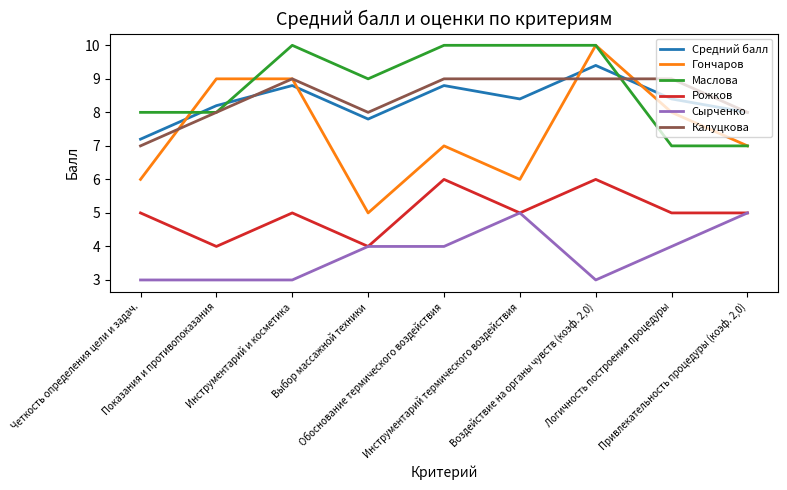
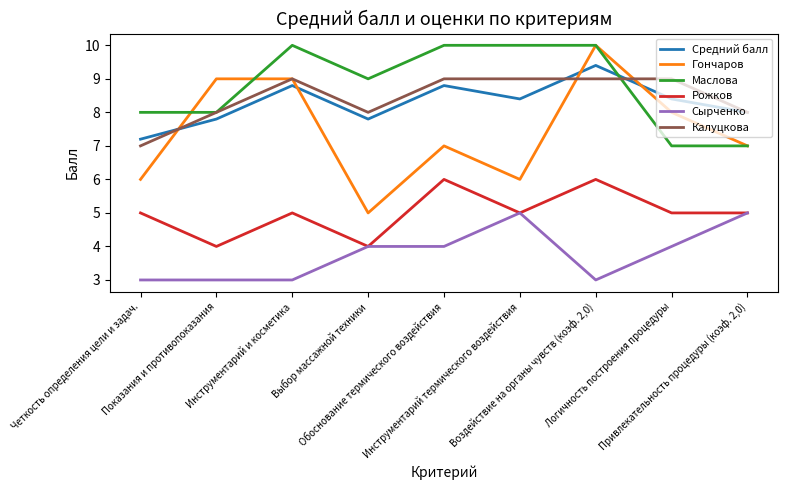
  {
    "Средний балл": {
      "Четкость определения цели и задач.": 7.2,
-     "Показания и противопоказания": 8.2,
+     "Показания и противопоказания": 7.8,
      "Инструментарий и косметика": 8.8,
      "Выбор массажной техники": 7.8,
      "Обоснование термического воздействия": 8.8,
      "Инструментарий термического воздействия": 8.4,
      "Воздействие на органы чувств (коэф. 2,0)": 9.4
    },
    "Гончаров": {
      "Четкость определения цели и задач.": 6.0,
      "Показания и противопоказания": 9.0,
      "Выбор массажной техники": 5.0,
      "Обоснование термического воздействия": 7.0,
      "Инструментарий термического воздействия": 6.0
    },
    "Маслова": {
      "Четкость определения цели и задач.": 8.0,
      "Инструментарий и косметика": 10.0,
      "Выбор массажной техники": 9.0,
      "Обоснование термического воздействия": 10.0,
      "Инструментарий термического воздействия": 10.0,
      "Логичность построения процедуры": 7.0
    },
    "Рожков": {
      "Четкость определения цели и задач.": 5.0,
      "Показания и противопоказания": 4.0,
      "Инструментарий и косметика": 5.0,
      "Обоснование термического воздействия": 6.0,
      "Воздействие на органы чувств (коэф. 2,0)": 6.0,
      "Логичность построения процедуры": 5.0
    },
    "Сырченко": {
      "Четкость определения цели и задач.": 3.0,
      "Показания и противопоказания": 3.0,
      "Инструментарий и косметика": 3.0,
      "Обоснование термического воздействия": 4.0,
      "Воздействие на органы чувств (коэф. 2,0)": 3.0,
      "Логичность построения процедуры": 4.0
    },
    "Калуцкова": {
      "Четкость определения цели и задач.": 7.0,
      "Выбор массажной техники": 8.0,
      "Обоснование термического воздействия": 9.0,
      "Инструментарий термического воздействия": 9.0,
      "Воздействие на органы чувств (коэф. 2,0)": 9.0
    }
  }
